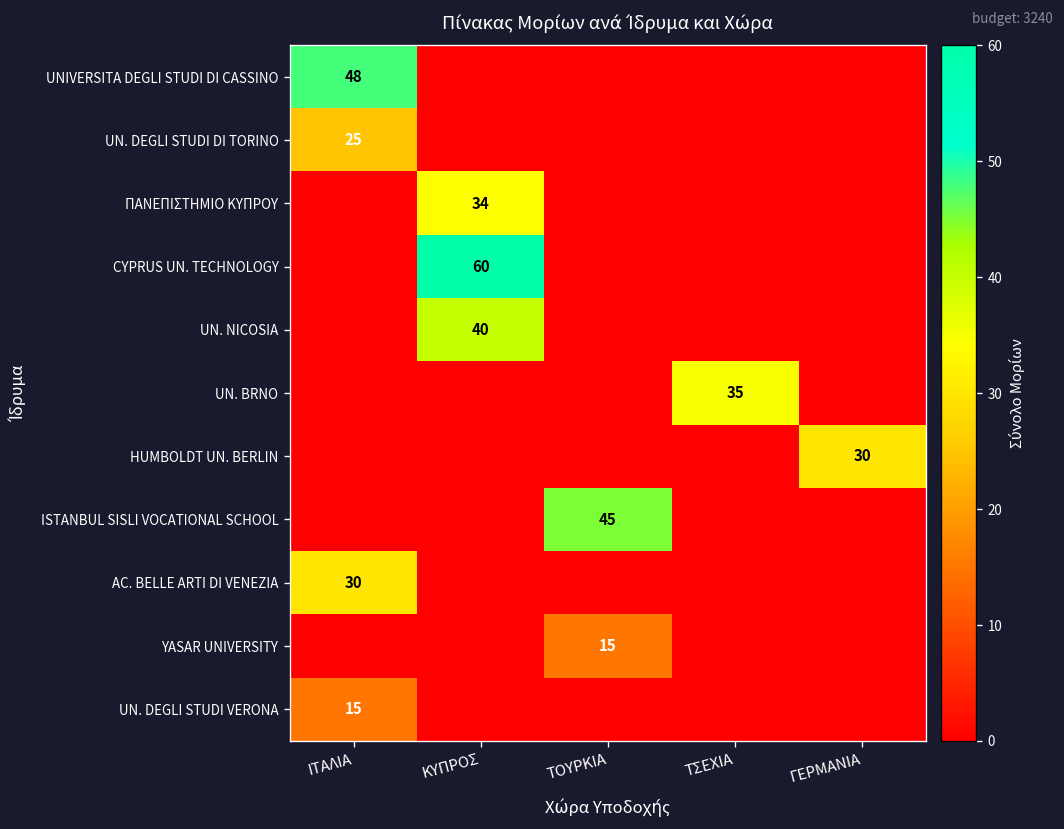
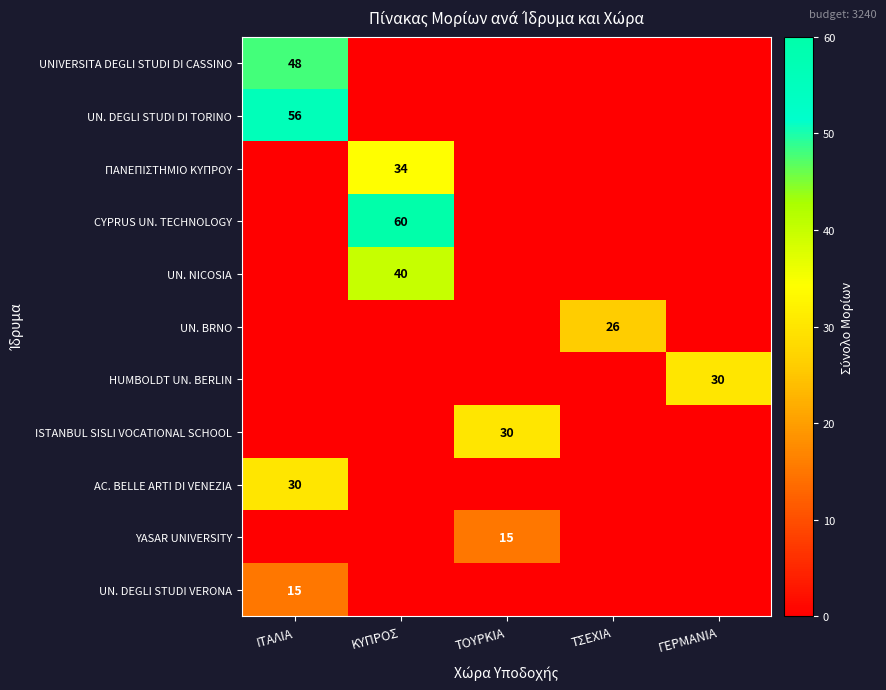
  {
    "UNIVERSITA DEGLI STUDI DI CASSINO": {
      "ΙΤΑΛΙΑ": 48
    },
    "UN. DEGLI STUDI DI TORINO": {
-     "ΙΤΑΛΙΑ": 25
+     "ΙΤΑΛΙΑ": 56
    },
    "ΠΑΝΕΠΙΣΤΗΜΙΟ ΚΥΠΡΟΥ": {
      "ΚΥΠΡΟΣ": 34
    },
    "CYPRUS UN. TECHNOLOGY": {
      "ΚΥΠΡΟΣ": 60
    },
    "UN. NICOSIA": {
      "ΚΥΠΡΟΣ": 40
    },
    "UN. BRNΟ": {
-     "ΤΣΕΧΙΑ": 35
+     "ΤΣΕΧΙΑ": 26
    },
    "HUMBOLDT UN. BERLIN": {
      "ΓΕΡΜΑΝΙΑ": 30
    },
    "ISTANBUL SISLI VOCATIONAL SCHOOL": {
-     "ΤΟΥΡΚΙΑ": 45
+     "ΤΟΥΡΚΙΑ": 30
    },
    "AC. BELLE ARTI DI VENEZIA": {
      "ΙΤΑΛΙΑ": 30
    },
    "YASAR UNIVERSITY": {
      "ΤΟΥΡΚΙΑ": 15
    },
    "UN. DEGLI STUDI VERONA": {
      "ΙΤΑΛΙΑ": 15
    }
  }
